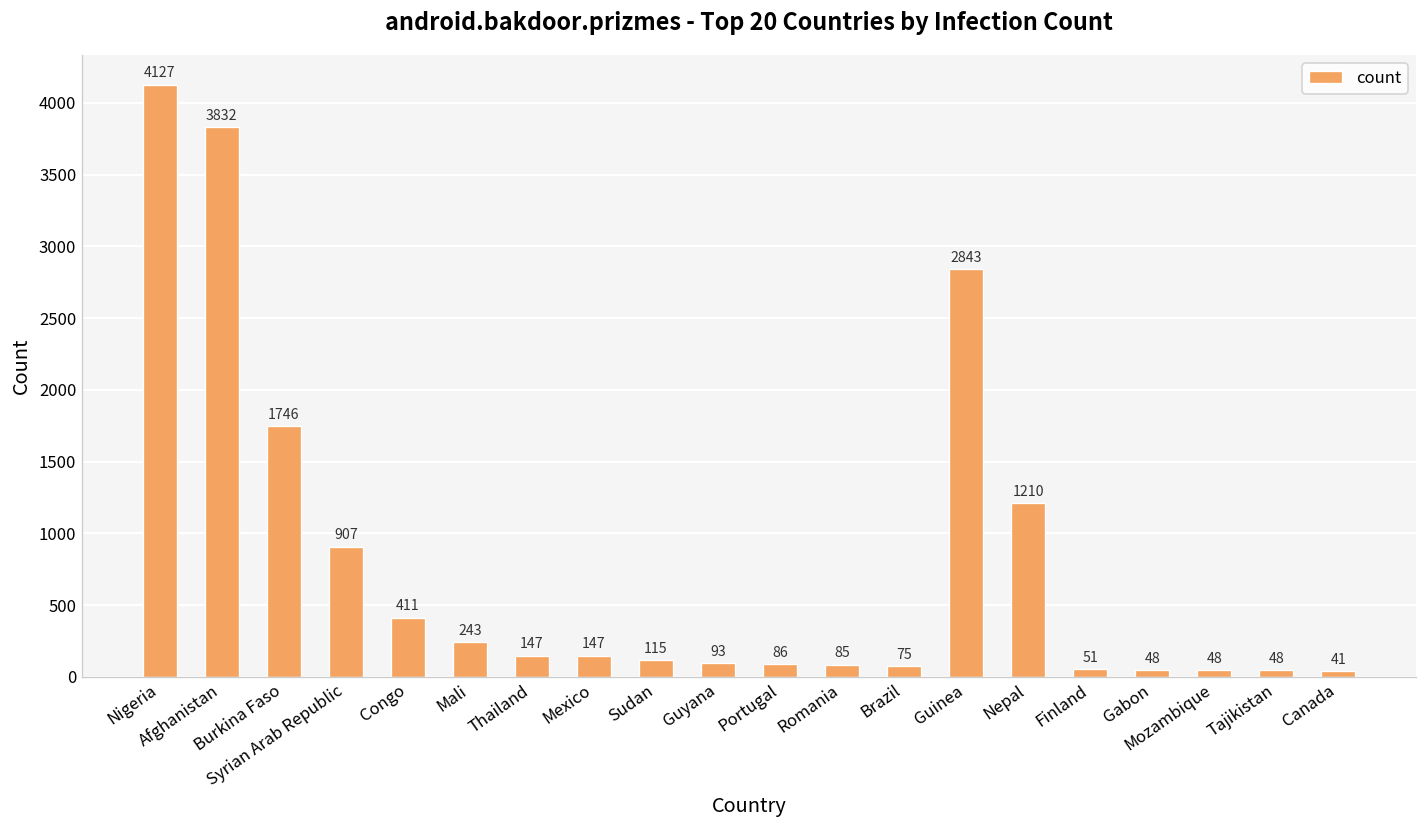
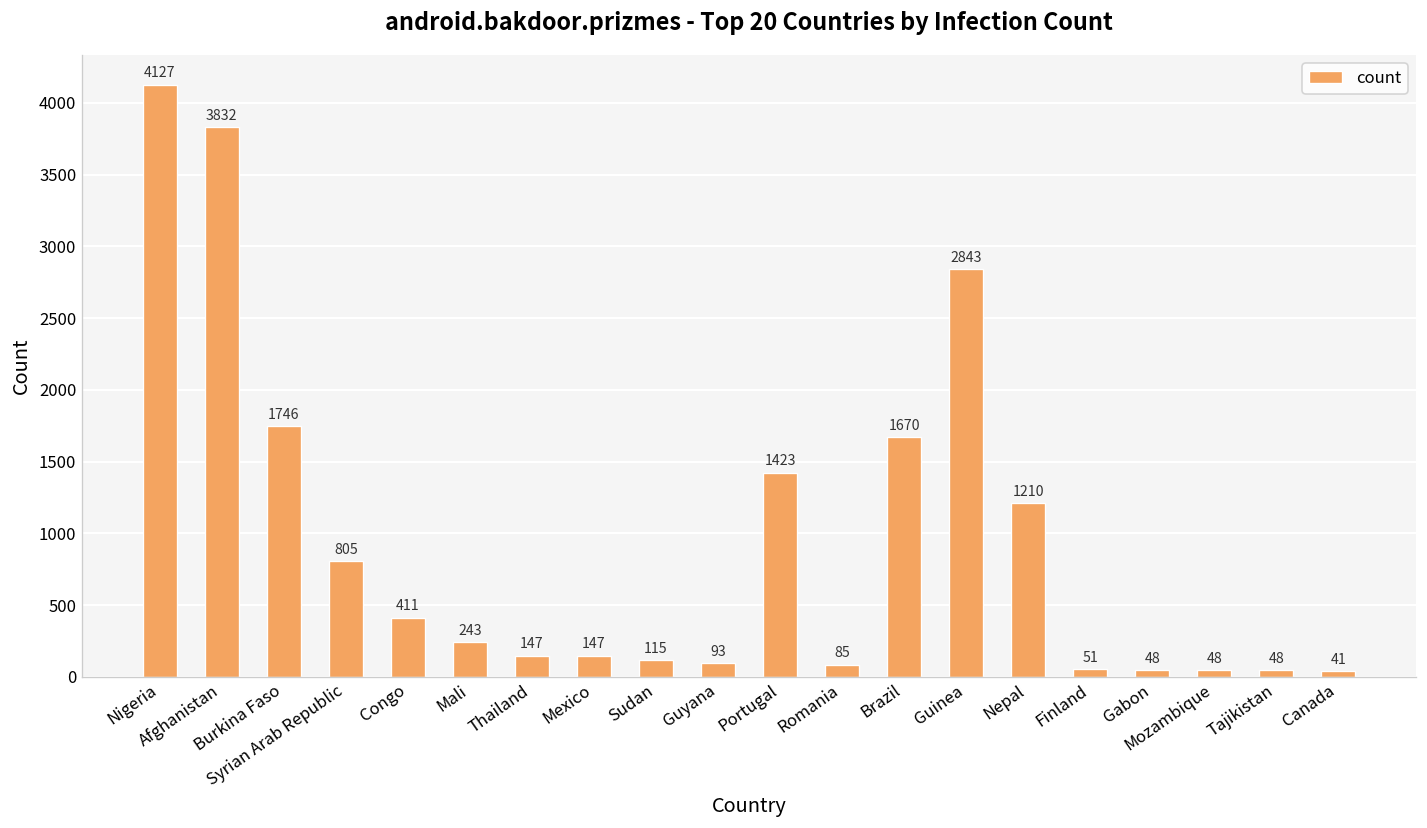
  {
    "Nigeria": 4127,
    "Afghanistan": 3832,
    "Burkina Faso": 1746,
-   "Syrian Arab Republic": 907,
+   "Syrian Arab Republic": 805,
    "Congo": 411,
    "Mali": 243,
    "Thailand": 147,
    "Mexico": 147,
    "Sudan": 115,
    "Guyana": 93,
-   "Portugal": 86,
+   "Portugal": 1423,
    "Romania": 85,
-   "Brazil": 75,
+   "Brazil": 1670,
    "Guinea": 2843,
    "Nepal": 1210,
    "Finland": 51,
    "Gabon": 48,
    "Mozambique": 48,
    "Tajikistan": 48,
    "Canada": 41
  }
